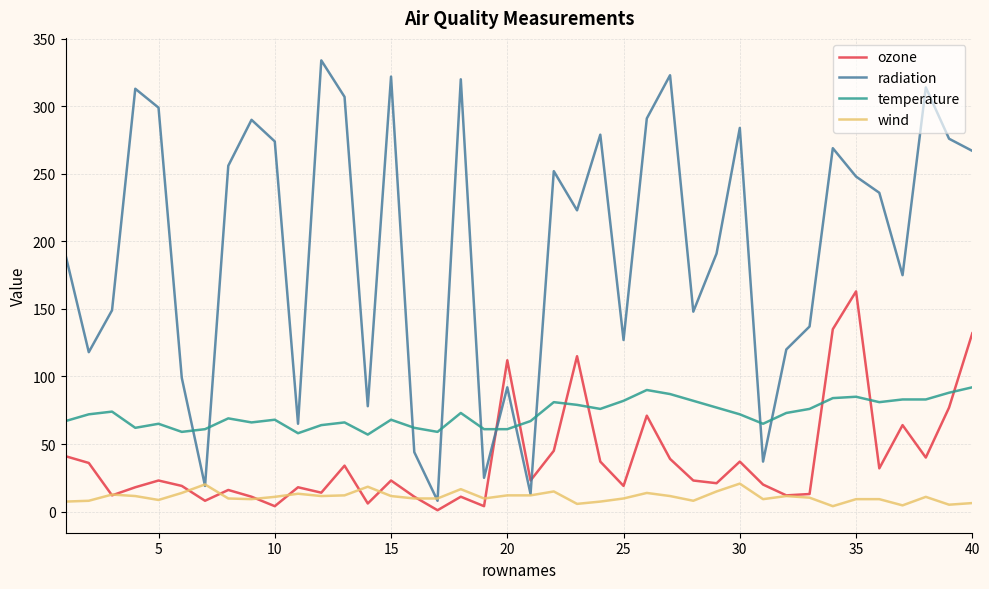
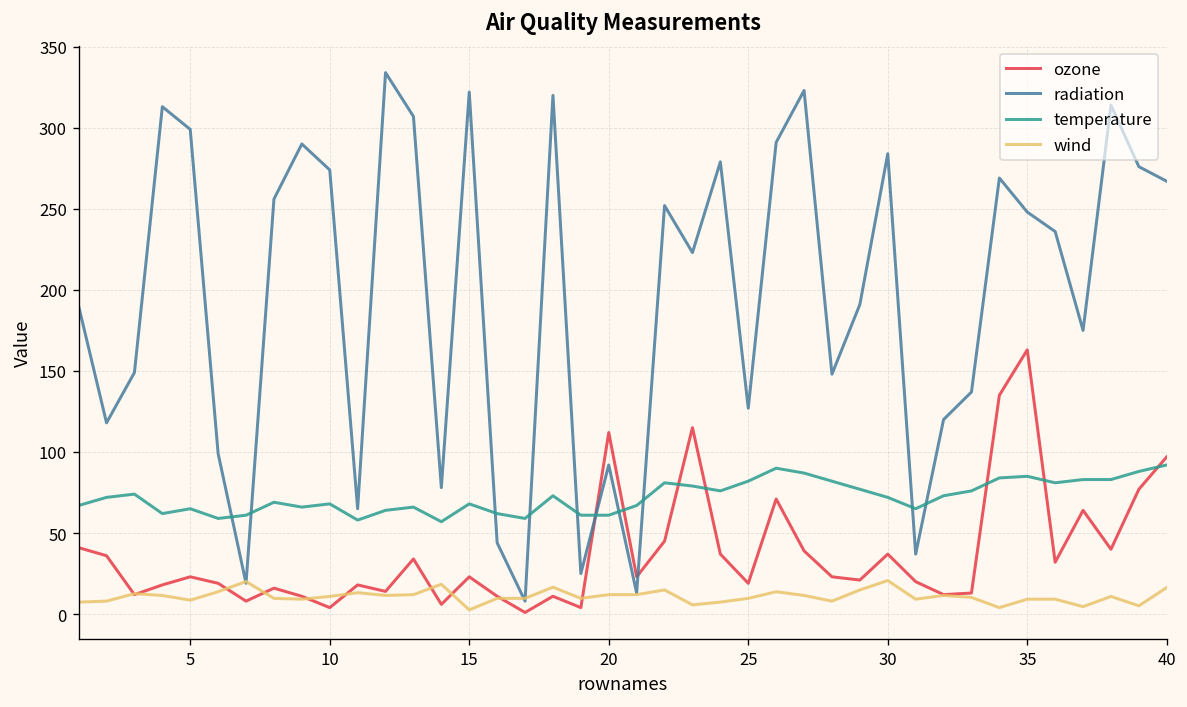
  {
    "ozone": {
      "5": 23,
      "10": 4,
      "15": 23,
      "20": 112,
      "25": 19,
      "30": 37,
      "35": 163,
-     "40": 132
+     "40": 97
    },
    "wind": {
      "5": 9,
      "10": 11,
-     "15": 12,
+     "15": 3,
      "20": 12,
      "25": 10,
      "30": 21,
      "35": 9,
-     "40": 6
+     "40": 16
    }
  }
